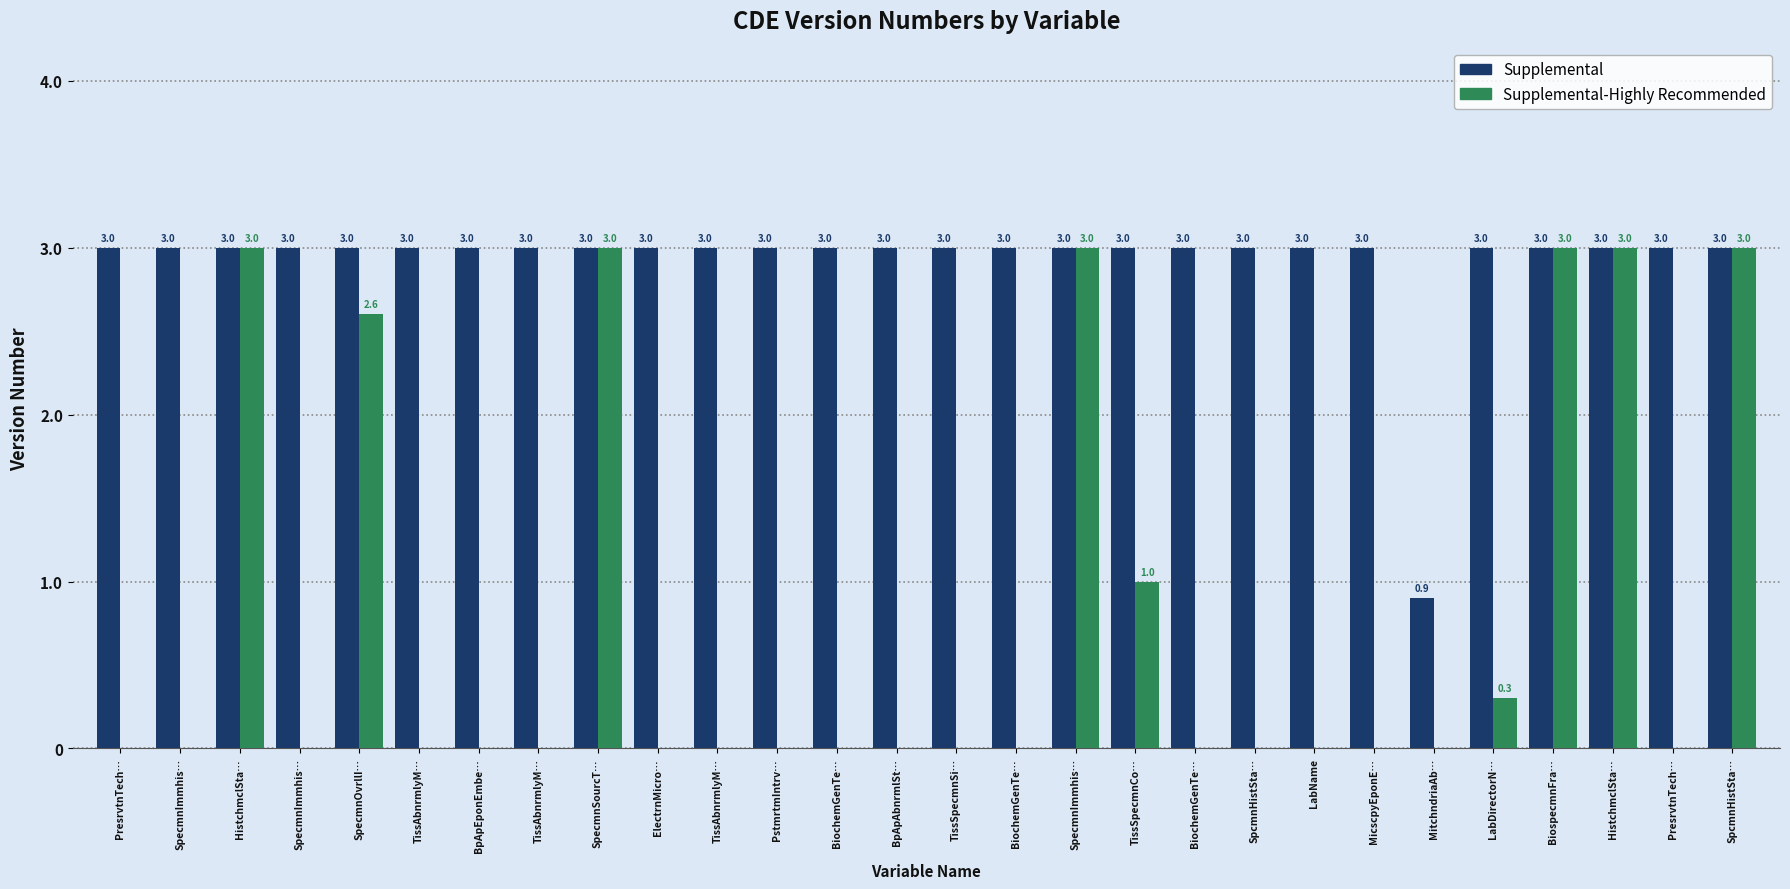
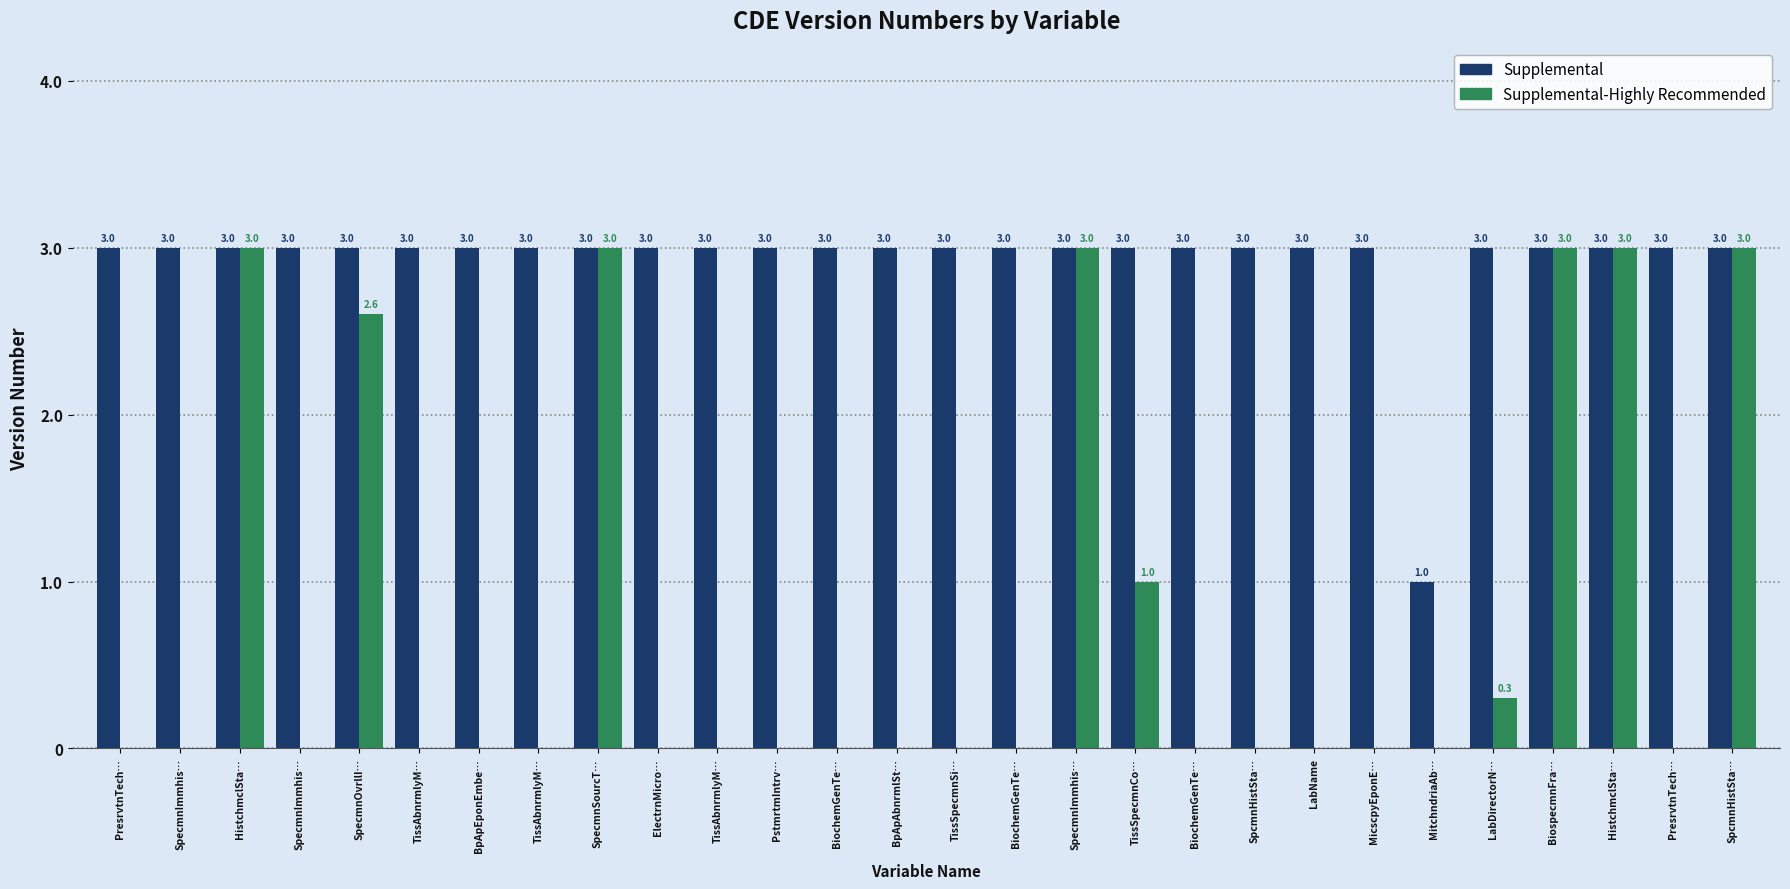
  {
    "Supplemental": {
      "SpecmnOvrllI…": 3.0,
      "BpApEponEmbe…": 3.0,
      "SpecmnSourcT…": 3.0,
      "ElectrnMicro…": 3.0,
      "PstmrtmIntrv…": 3.0,
      "BpApAbnrmlSt…": 3.0,
      "TissSpecmnSi…": 3.0,
      "TissSpecmnCo…": 3.0,
      "LabName": 3.0,
      "MicscpyEponE…": 3.0,
-     "MitchndriaAb…": 0.9,
+     "MitchndriaAb…": 1.0,
      "LabDirectorN…": 3.0,
      "BiospecmnFra…": 3.0
    },
    "Supplemental-Highly Recommended": {
      "SpecmnOvrllI…": 2.6,
      "SpecmnSourcT…": 3.0,
      "TissSpecmnCo…": 1.0,
      "LabDirectorN…": 0.3,
      "BiospecmnFra…": 3.0
    }
  }
